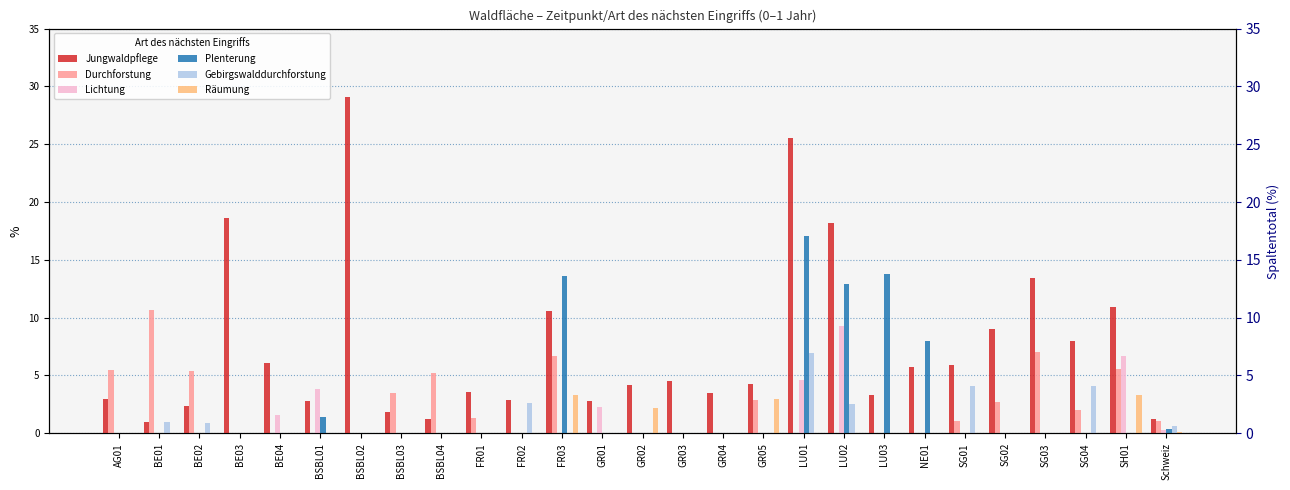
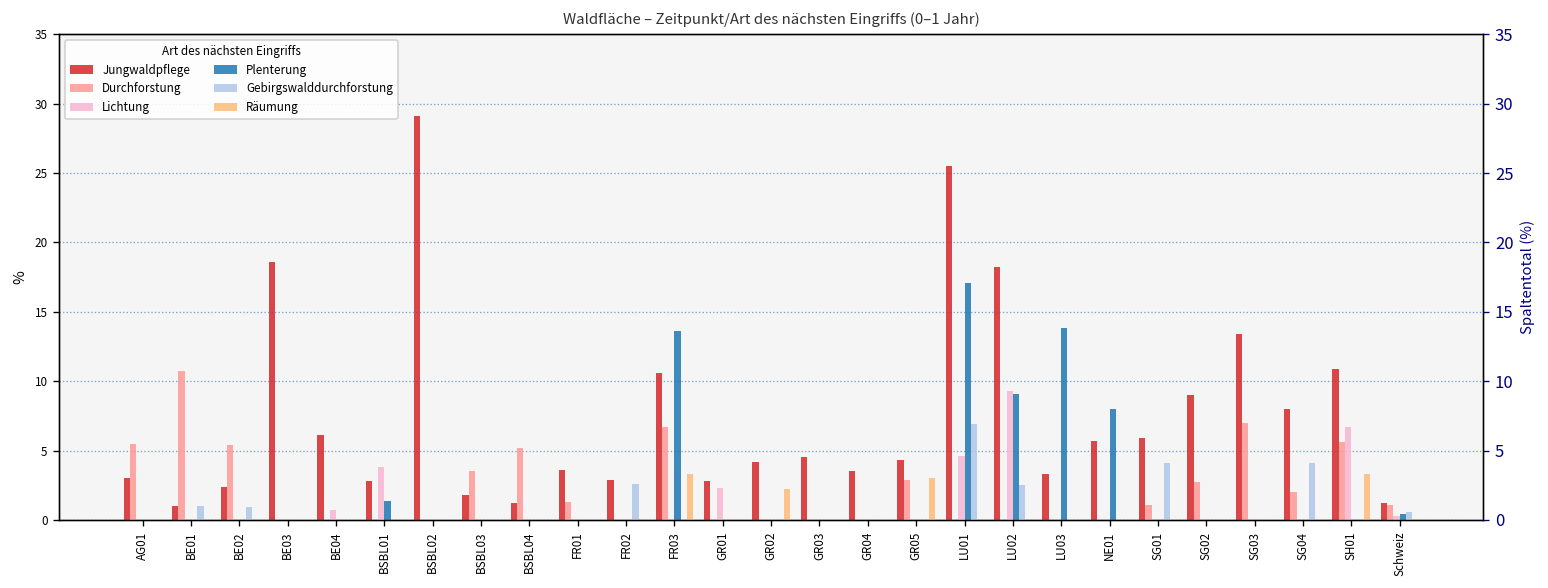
  {
    "Jungwaldpflege": {
      "AG01": 3.0,
      "BE01": 1.0,
      "BE02": 2.4,
      "BE03": 18.6,
      "BE04": 6.1,
      "BSBL01": 2.8,
      "BSBL02": 29.1,
      "BSBL03": 1.8,
      "BSBL04": 1.2,
      "FR01": 3.6,
      "FR02": 2.9,
      "FR03": 10.6,
      "GR01": 2.8,
      "GR02": 4.2,
      "GR03": 4.5,
      "GR04": 3.5,
      "GR05": 4.3,
      "LU01": 25.5,
      "LU02": 18.2,
      "LU03": 3.3,
      "NE01": 5.7,
      "SG01": 5.9,
      "SG02": 9.0,
      "SG03": 13.4,
      "SG04": 8.0,
      "SH01": 10.9,
      "Schweiz": 1.2
    },
    "Lichtung": {
      "AG01": 0.0,
      "BE01": 0.0,
      "BE02": 0.0,
      "BE03": 0.0,
-     "BE04": 1.6,
+     "BE04": 0.7,
      "BSBL01": 3.8,
      "BSBL02": 0.0,
      "BSBL03": 0.0,
      "BSBL04": 0.0,
      "FR01": 0.0,
      "FR02": 0.0,
      "FR03": 0.0,
      "GR01": 2.3,
      "GR02": 0.0,
      "GR03": 0.0,
      "GR04": 0.0,
      "GR05": 0.0,
      "LU01": 4.6,
      "LU02": 9.3,
      "LU03": 0.0,
      "NE01": 0.0,
      "SG01": 0.0,
      "SG02": 0.0,
      "SG03": 0.0,
      "SG04": 0.0,
      "SH01": 6.7,
      "Schweiz": 0.3
    },
    "Plenterung": {
      "AG01": 0.0,
      "BE01": 0.0,
      "BE02": 0.0,
      "BE03": 0.0,
      "BE04": 0.0,
      "BSBL01": 1.4,
      "BSBL02": 0.0,
      "BSBL03": 0.0,
      "BSBL04": 0.0,
      "FR01": 0.0,
      "FR02": 0.0,
      "FR03": 13.6,
      "GR01": 0.0,
      "GR02": 0.0,
      "GR03": 0.0,
      "GR04": 0.0,
      "GR05": 0.0,
      "LU01": 17.1,
-     "LU02": 12.9,
+     "LU02": 9.1,
      "LU03": 13.8,
      "NE01": 8.0,
      "SG01": 0.0,
      "SG02": 0.0,
      "SG03": 0.0,
      "SG04": 0.0,
      "SH01": 0.0,
      "Schweiz": 0.4
    },
    "Gebirgswalddurchforstung": {
      "AG01": 0.0,
      "BE01": 1.0,
      "BE02": 0.9,
      "BE03": 0.0,
      "BE04": 0.0,
      "BSBL01": 0.0,
      "BSBL02": 0.0,
      "BSBL03": 0.0,
      "BSBL04": 0.0,
      "FR01": 0.0,
      "FR02": 2.6,
      "FR03": 0.0,
      "GR01": 0.0,
      "GR02": 0.0,
      "GR03": 0.0,
      "GR04": 0.0,
      "GR05": 0.0,
      "LU01": 6.9,
      "LU02": 2.5,
      "LU03": 0.0,
      "NE01": 0.0,
      "SG01": 4.1,
      "SG02": 0.0,
      "SG03": 0.0,
      "SG04": 4.1,
      "SH01": 0.0,
      "Schweiz": 0.6
    }
  }
